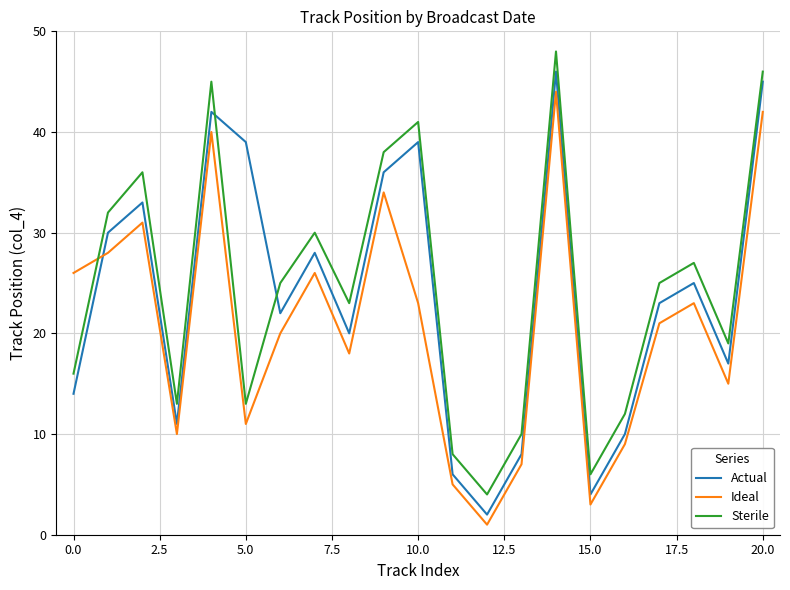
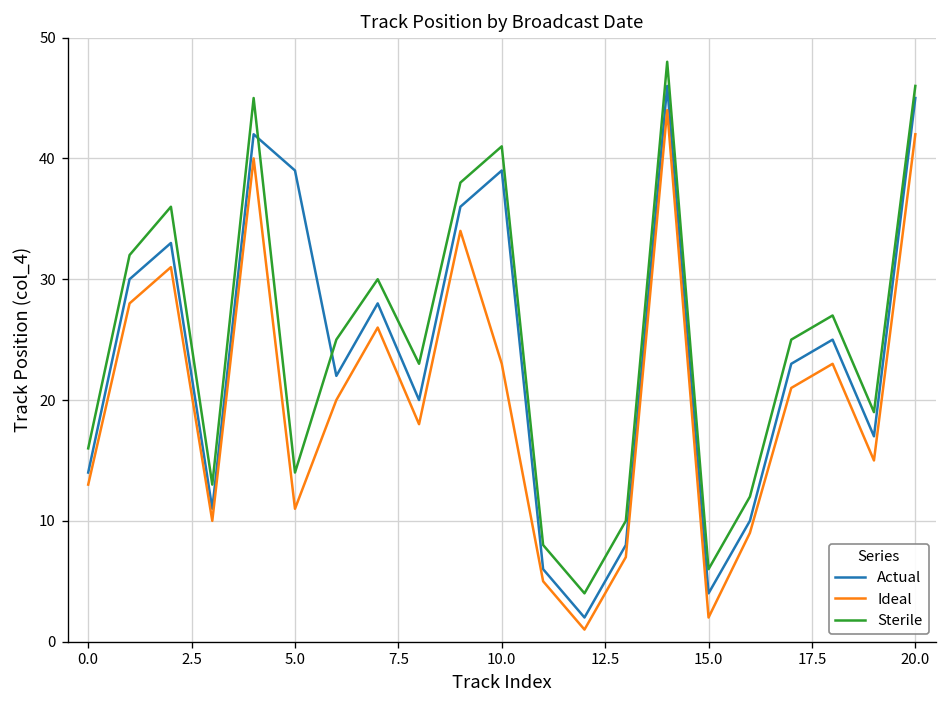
  {
    "Actual": {
      "0.0": 14,
      "5.0": 39,
      "10.0": 39,
      "15.0": 4,
      "20.0": 45
    },
    "Ideal": {
-     "0.0": 26,
+     "0.0": 13,
      "5.0": 11,
      "10.0": 23,
-     "15.0": 3,
+     "15.0": 2,
      "20.0": 42
    },
    "Sterile": {
      "0.0": 16,
-     "5.0": 13,
+     "5.0": 14,
      "10.0": 41,
      "15.0": 6,
      "20.0": 46
    }
  }
